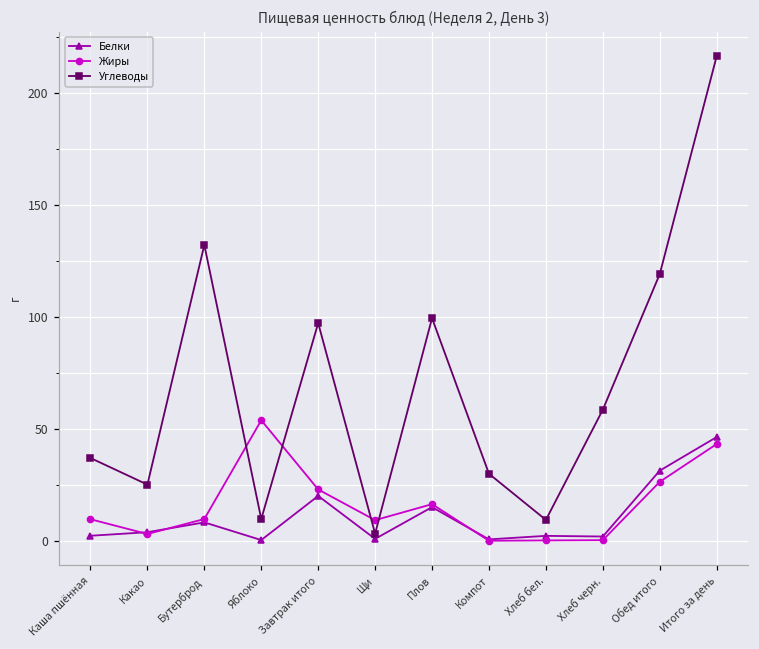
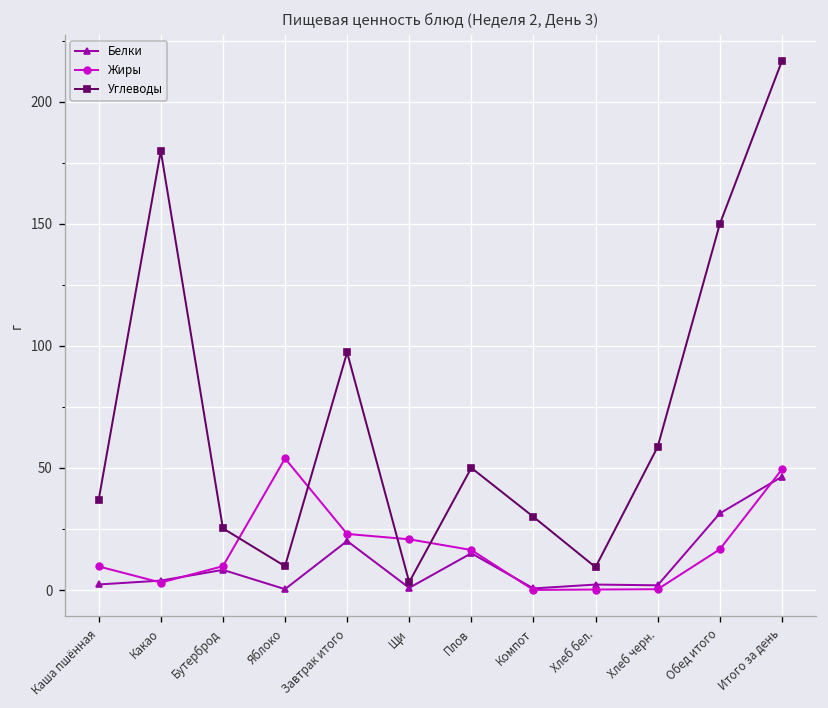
  {
    "Белки": {
      "Каша пшённая": 2,
      "Бутерброд": 8,
      "Яблоко": 0,
      "Завтрак итого": 20,
      "Щи": 1,
      "Плов": 15,
      "Хлеб бел.": 2,
      "Хлеб черн.": 2,
      "Обед итого": 31,
      "Итого за день": 46
    },
    "Жиры": {
      "Каша пшённая": 10,
      "Бутерброд": 10,
      "Яблоко": 54,
      "Завтрак итого": 23,
-     "Щи": 9,
+     "Щи": 21,
      "Плов": 16,
      "Хлеб бел.": 0,
      "Хлеб черн.": 0,
-     "Обед итого": 26,
-     "Итого за день": 43
+     "Обед итого": 17,
+     "Итого за день": 49
    },
    "Углеводы": {
      "Каша пшённая": 37,
-     "Какао": 25,
-     "Бутерброд": 132,
+     "Какао": 180,
+     "Бутерброд": 25,
      "Яблоко": 10,
      "Завтрак итого": 97,
      "Щи": 3,
-     "Плов": 100,
+     "Плов": 50,
      "Компот": 30,
      "Хлеб бел.": 9,
      "Хлеб черн.": 59,
-     "Обед итого": 119,
+     "Обед итого": 150,
      "Итого за день": 217
    }
  }
